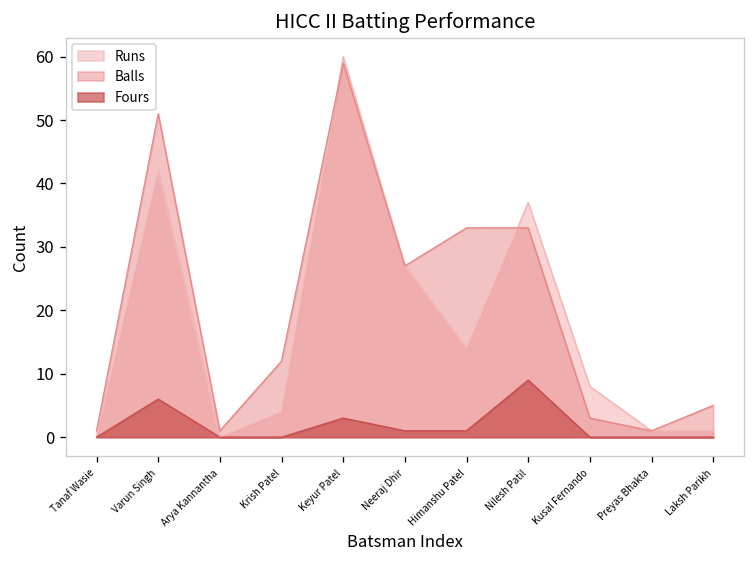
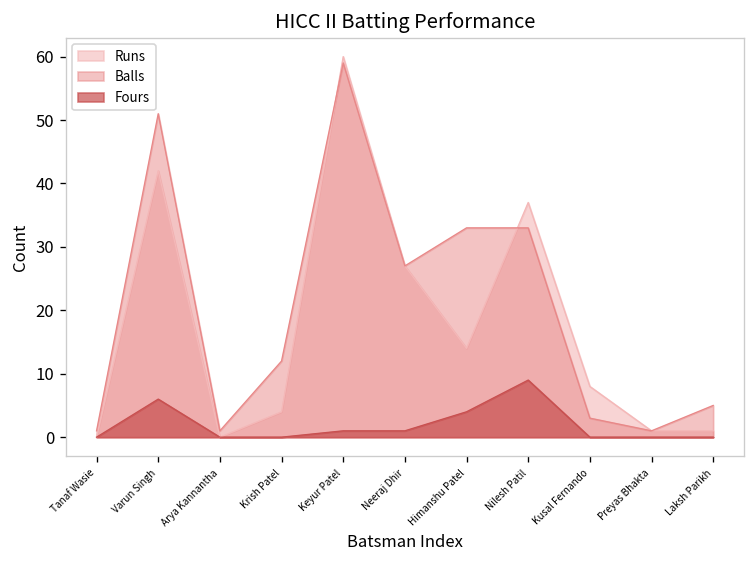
  {
    "Fours": {
      "Varun Singh": 6,
      "Krish Patel": 0,
-     "Keyur Patel": 3,
+     "Keyur Patel": 1,
      "Neeraj Dhir": 1,
-     "Himanshu Patel": 1,
+     "Himanshu Patel": 4,
      "Nilesh Patil": 9,
      "Kusal Fernando": 0,
      "Preyas Bhakta": 0,
      "Laksh Parikh": 0
    }
  }
